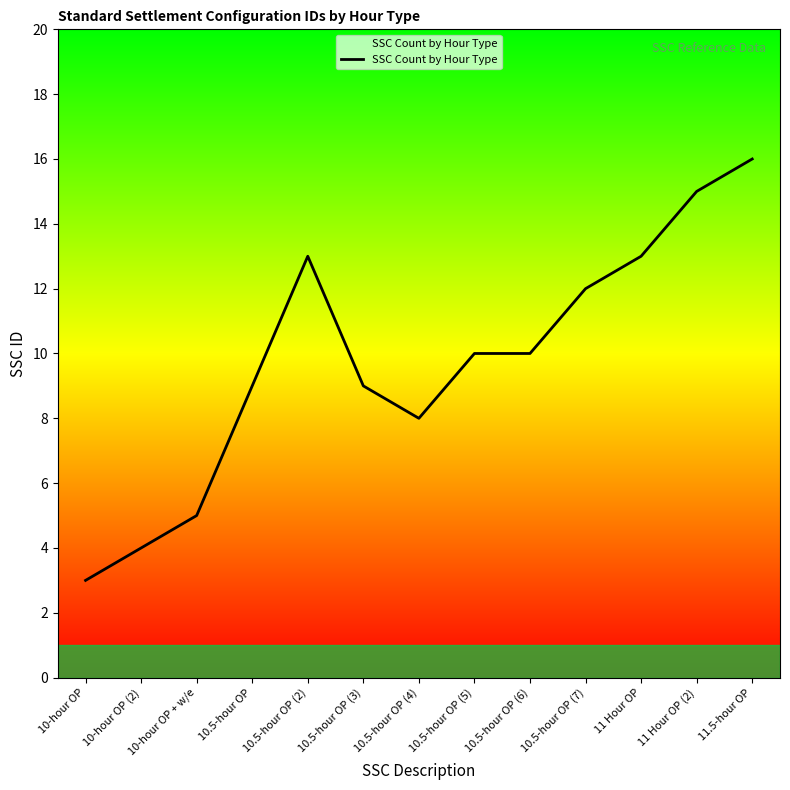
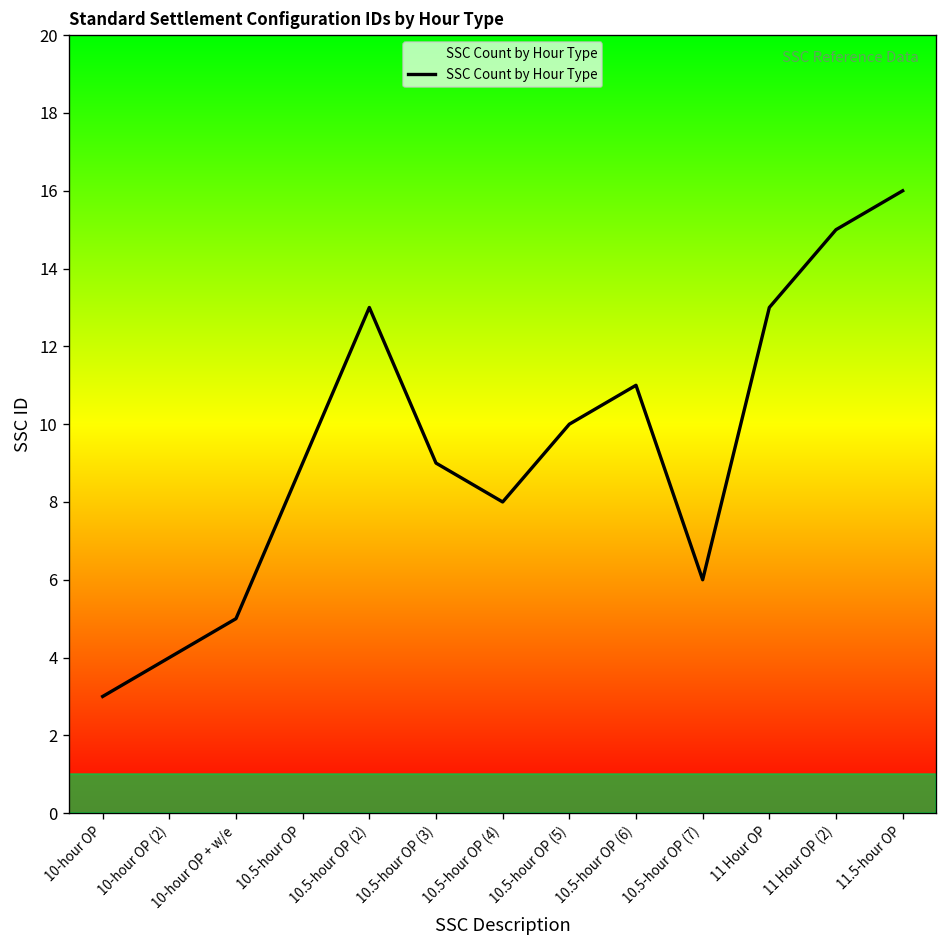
  {
    "10-hour OP": 3,
    "10-hour OP (2)": 4,
    "10-hour OP + w/e": 5,
    "10.5-hour OP": 9,
    "10.5-hour OP (2)": 13,
    "10.5-hour OP (3)": 9,
    "10.5-hour OP (4)": 8,
    "10.5-hour OP (5)": 10,
-   "10.5-hour OP (6)": 10,
-   "10.5-hour OP (7)": 12,
+   "10.5-hour OP (6)": 11,
+   "10.5-hour OP (7)": 6,
    "11 Hour OP": 13,
    "11 Hour OP (2)": 15,
    "11.5-hour OP": 16
  }
